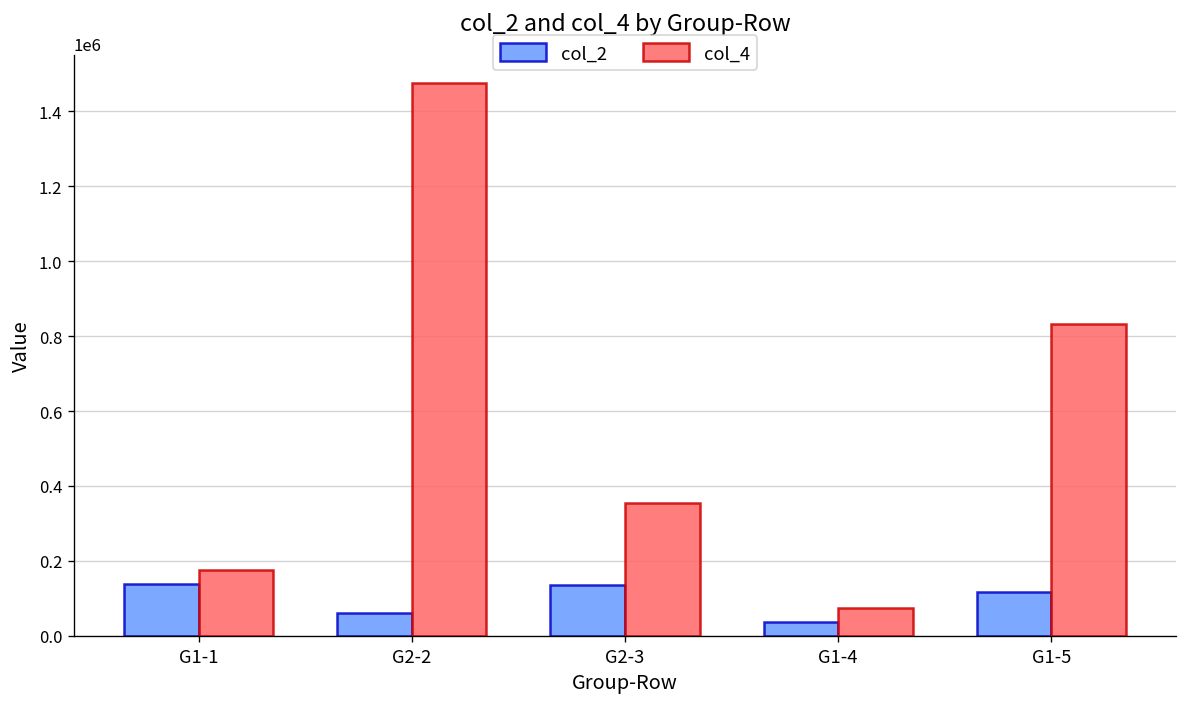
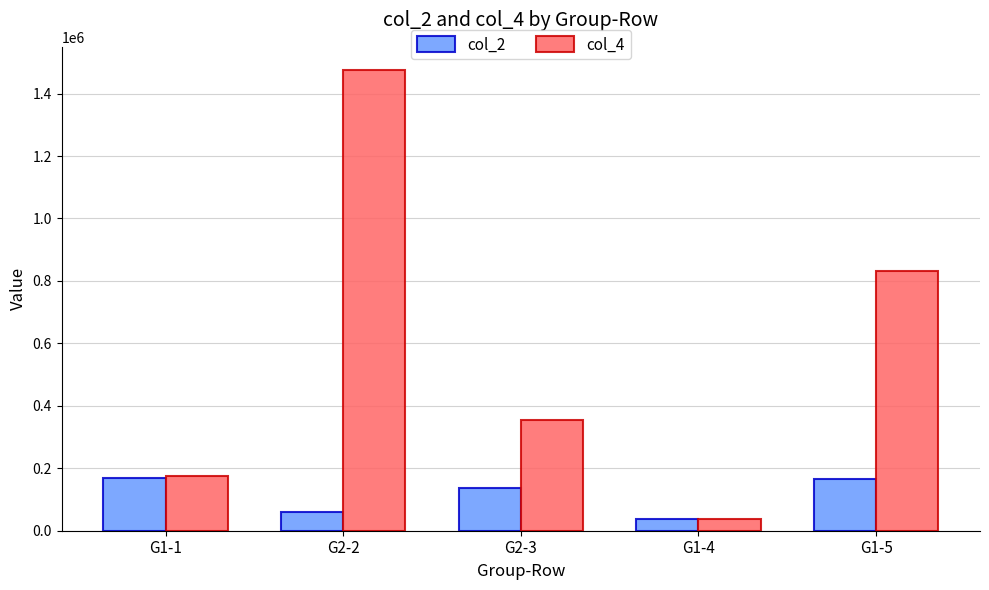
  {
    "col_2": {
-     "G1-1": 140000,
+     "G1-1": 170000,
      "G2-2": 60000,
      "G2-3": 140000,
      "G1-4": 40000,
-     "G1-5": 120000
+     "G1-5": 170000
    },
    "col_4": {
      "G1-1": 180000,
      "G2-2": 1480000,
      "G2-3": 350000,
-     "G1-4": 70000,
+     "G1-4": 40000,
      "G1-5": 830000
    }
  }
